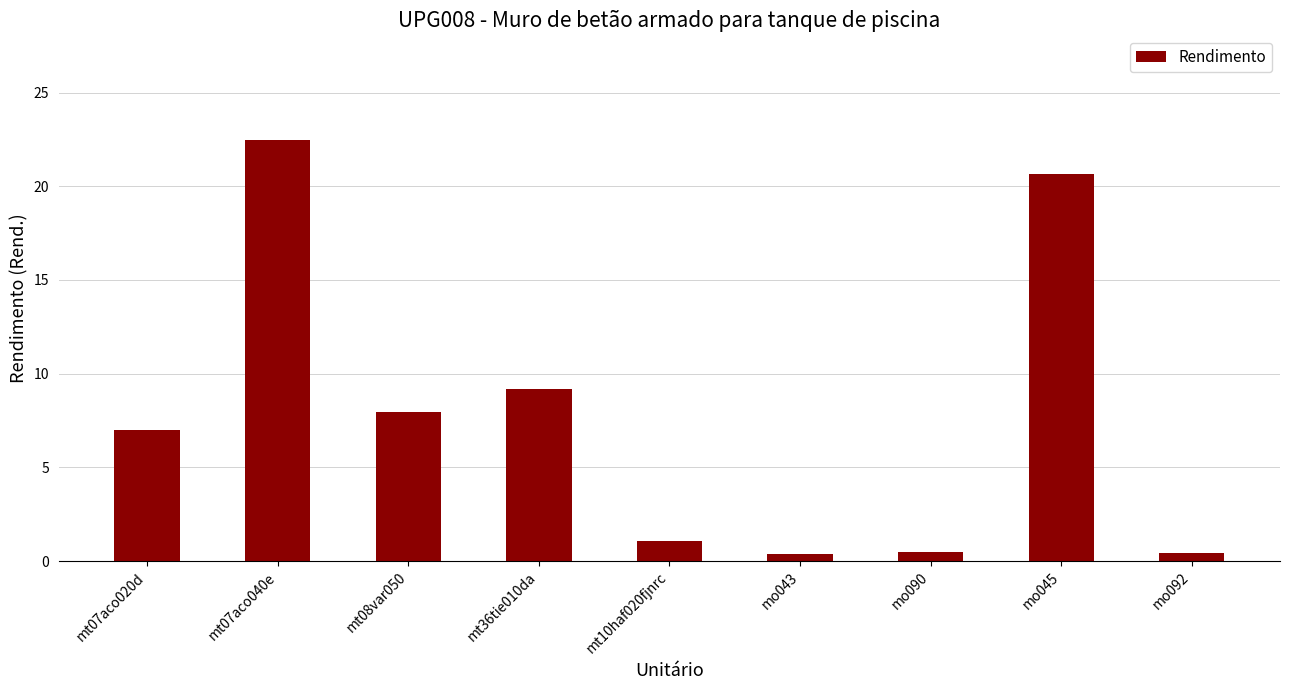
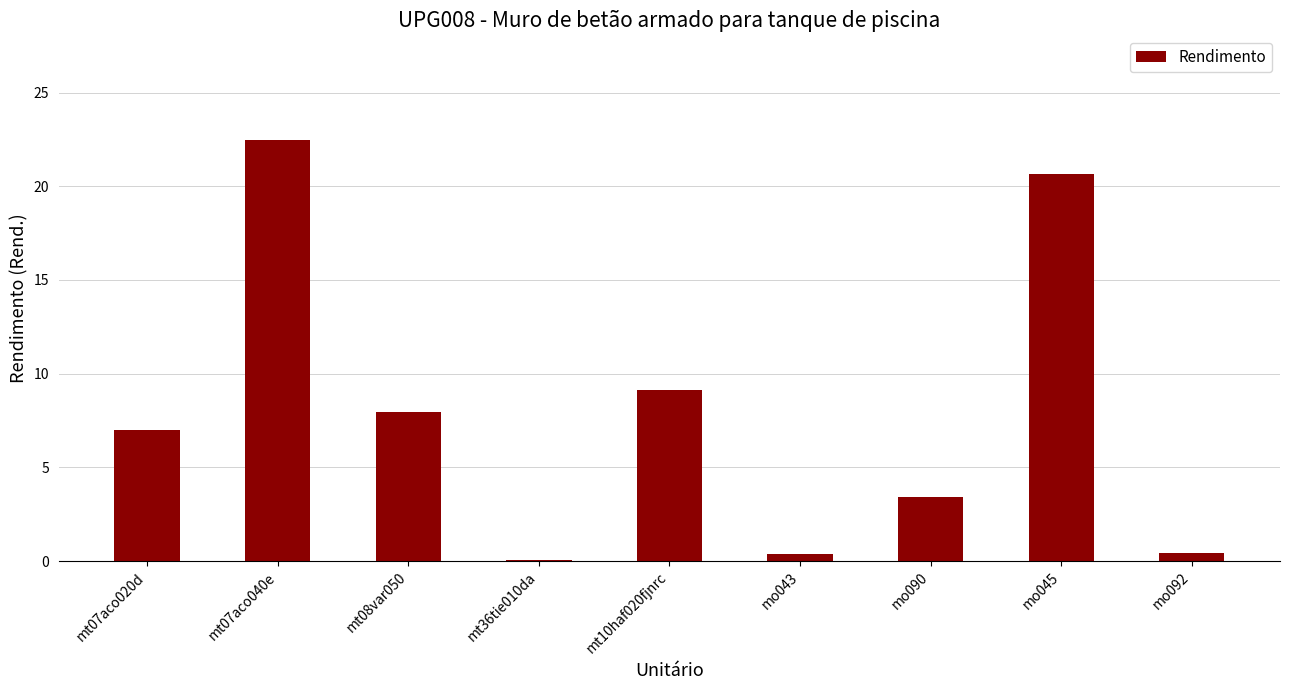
  {
    "mt07aco020d": 7.0,
    "mt07aco040e": 22.4,
    "mt08var050": 8.0,
-   "mt36tie010da": 9.2,
-   "mt10haf020fjnrc": 1.1,
+   "mt36tie010da": 0.1,
+   "mt10haf020fjnrc": 9.1,
    "mo043": 0.4,
-   "mo090": 0.5,
+   "mo090": 3.4,
    "mo045": 20.7,
    "mo092": 0.4
  }
